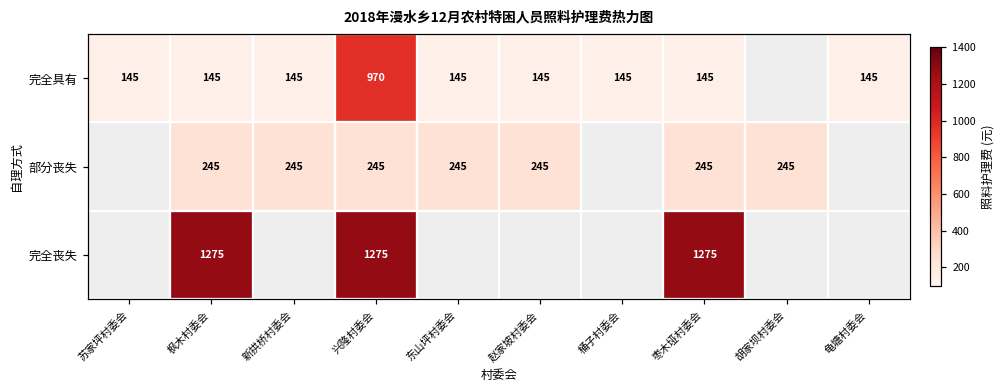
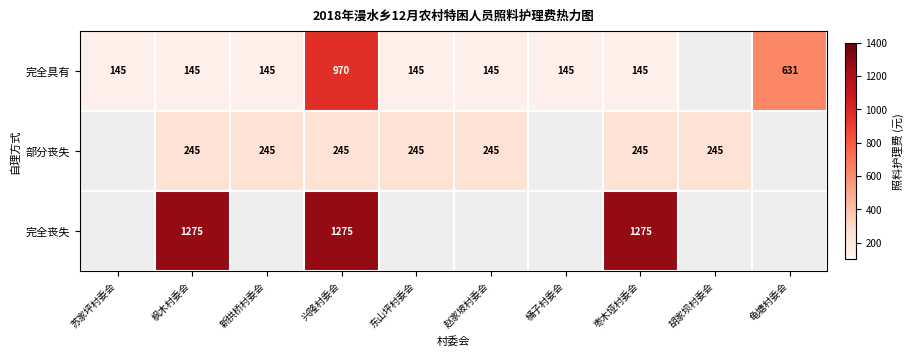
  {
    "完全具有": {
      "苏家坪村委会": 145,
      "枫木村委会": 145,
      "新拱桥村委会": 145,
      "兴隆村委会": 970,
      "东山坪村委会": 145,
      "赵家坡村委会": 145,
      "桶子村委会": 145,
      "枣木垭村委会": 145,
-     "龟塘村委会": 145
+     "龟塘村委会": 631
    },
    "部分丧失": {
      "枫木村委会": 245,
      "新拱桥村委会": 245,
      "兴隆村委会": 245,
      "东山坪村委会": 245,
      "赵家坡村委会": 245,
      "枣木垭村委会": 245,
      "胡家坝村委会": 245
    },
    "完全丧失": {
      "枫木村委会": 1275,
      "兴隆村委会": 1275,
      "枣木垭村委会": 1275
    }
  }
